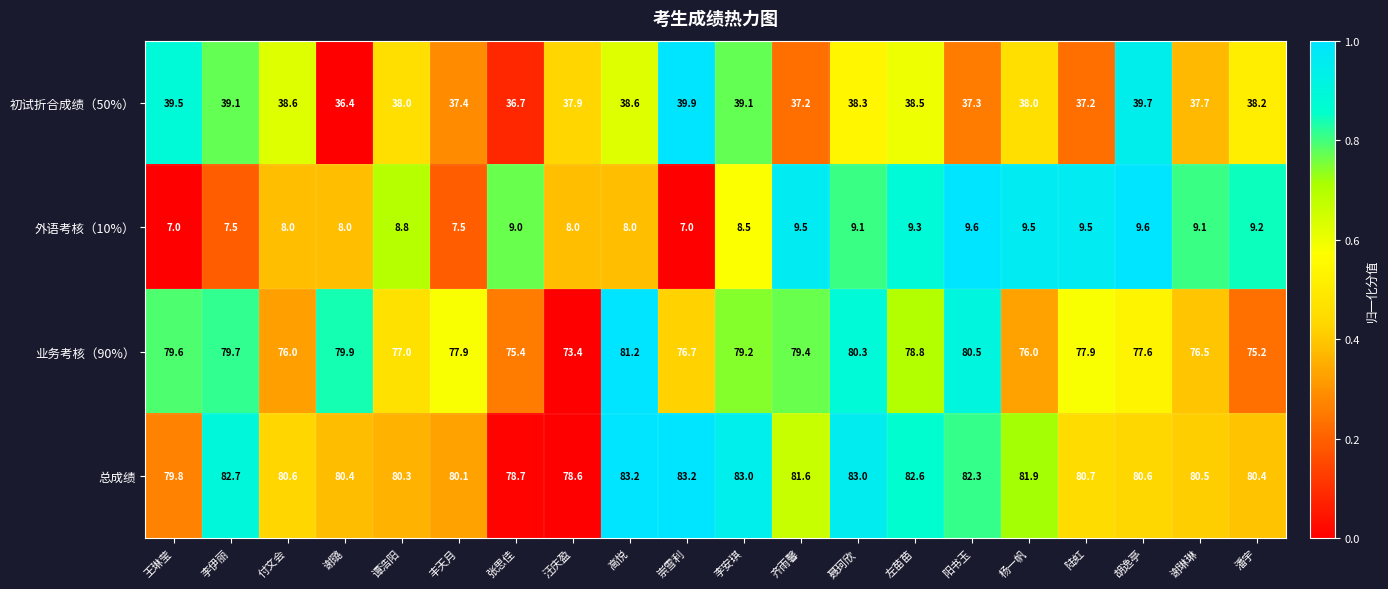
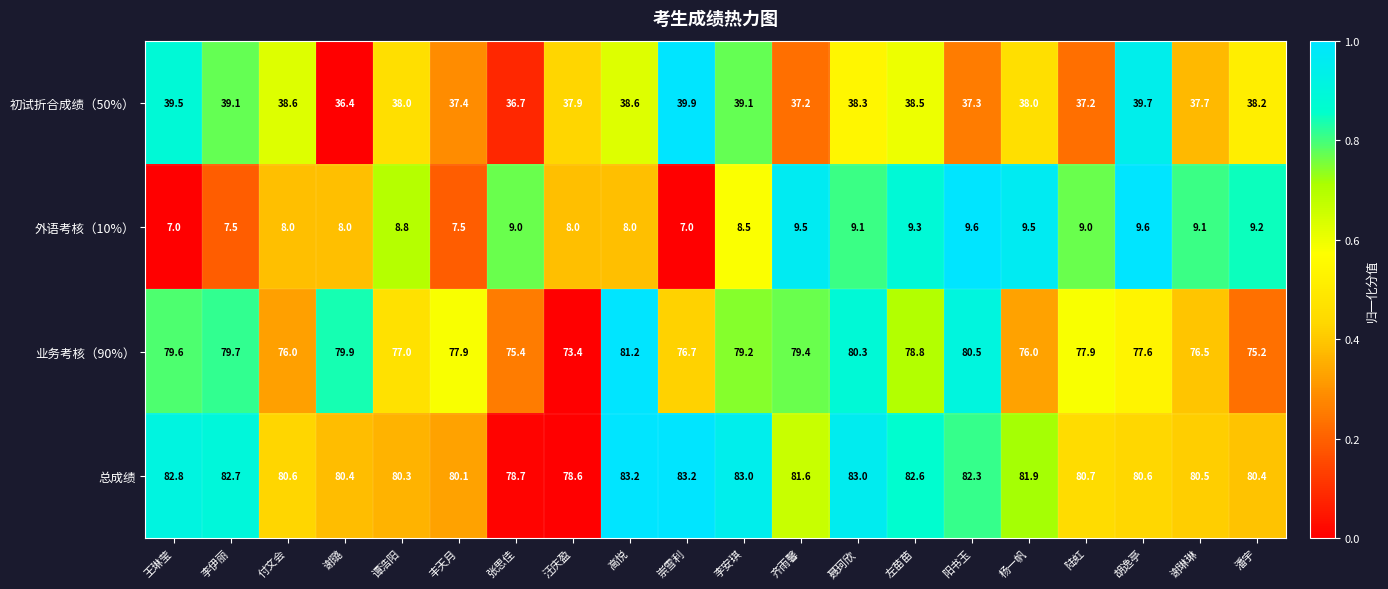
  {
    "初试折合成绩（50%）": {
      "王琳莹": 39.5,
      "李伊丽": 39.1,
      "付文会": 38.6,
      "谢璐": 36.4,
      "谭浩阳": 38.0,
      "丰天月": 37.4,
      "张思佳": 36.7,
      "汪庆盈": 37.9,
      "高悦": 38.6,
      "崇雪利": 39.9,
      "李安琪": 39.1,
      "齐雨馨": 37.2,
      "聂珂欣": 38.3,
      "左苗苗": 38.5,
      "阳书玉": 37.3,
      "杨一帆": 38.0,
      "陆虹": 37.2,
      "胡逸亭": 39.7,
      "谢琳琳": 37.7,
      "潘宇": 38.2
    },
    "外语考核（10%）": {
      "王琳莹": 7.0,
      "李伊丽": 7.5,
      "付文会": 8.0,
      "谢璐": 8.0,
      "谭浩阳": 8.8,
      "丰天月": 7.5,
      "张思佳": 9.0,
      "汪庆盈": 8.0,
      "高悦": 8.0,
      "崇雪利": 7.0,
      "李安琪": 8.5,
      "齐雨馨": 9.5,
      "聂珂欣": 9.1,
      "左苗苗": 9.3,
      "阳书玉": 9.6,
      "杨一帆": 9.5,
-     "陆虹": 9.5,
+     "陆虹": 9.0,
      "胡逸亭": 9.6,
      "谢琳琳": 9.1,
      "潘宇": 9.2
    },
    "业务考核（90%）": {
      "王琳莹": 79.6,
      "李伊丽": 79.7,
      "付文会": 76.0,
      "谢璐": 79.9,
      "谭浩阳": 77.0,
      "丰天月": 77.9,
      "张思佳": 75.4,
      "汪庆盈": 73.4,
      "高悦": 81.2,
      "崇雪利": 76.7,
      "李安琪": 79.2,
      "齐雨馨": 79.4,
      "聂珂欣": 80.3,
      "左苗苗": 78.8,
      "阳书玉": 80.5,
      "杨一帆": 76.0,
      "陆虹": 77.9,
      "胡逸亭": 77.6,
      "谢琳琳": 76.5,
      "潘宇": 75.2
    },
    "总成绩": {
-     "王琳莹": 79.8,
+     "王琳莹": 82.8,
      "李伊丽": 82.7,
      "付文会": 80.6,
      "谢璐": 80.4,
      "谭浩阳": 80.3,
      "丰天月": 80.1,
      "张思佳": 78.7,
      "汪庆盈": 78.6,
      "高悦": 83.2,
      "崇雪利": 83.2,
      "李安琪": 83.0,
      "齐雨馨": 81.6,
      "聂珂欣": 83.0,
      "左苗苗": 82.6,
      "阳书玉": 82.3,
      "杨一帆": 81.9,
      "陆虹": 80.7,
      "胡逸亭": 80.6,
      "谢琳琳": 80.5,
      "潘宇": 80.4
    }
  }
